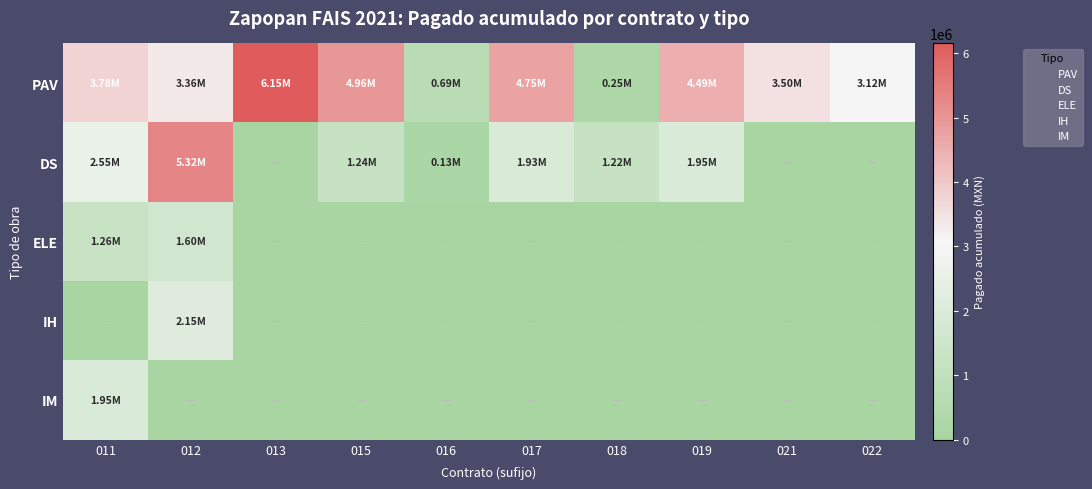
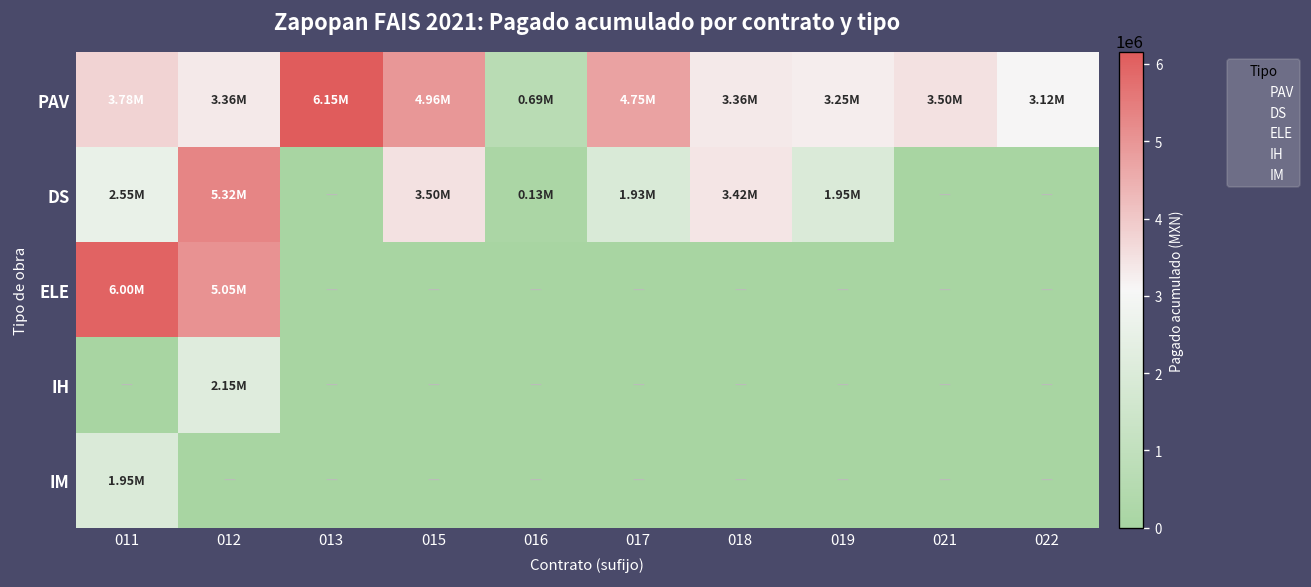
  {
    "PAV": {
      "012": "3.36M",
      "013": "6.15M",
      "015": "4.96M",
      "016": "0.69M",
      "017": "4.75M",
-     "018": "0.25M",
-     "019": "4.49M",
+     "018": "3.36M",
+     "019": "3.25M",
      "021": "3.50M",
      "022": "3.12M"
    },
    "DS": {
      "011": "2.55M",
      "012": "5.32M",
-     "015": "1.24M",
+     "015": "3.50M",
      "016": "0.13M",
      "017": "1.93M",
-     "018": "1.22M",
+     "018": "3.42M",
      "019": "1.95M"
    },
    "ELE": {
-     "011": "1.26M",
-     "012": "1.60M"
+     "011": "6.00M",
+     "012": "5.05M"
    },
    "IH": {
      "012": "2.15M"
    },
    "IM": {
      "011": "1.95M"
    }
  }
